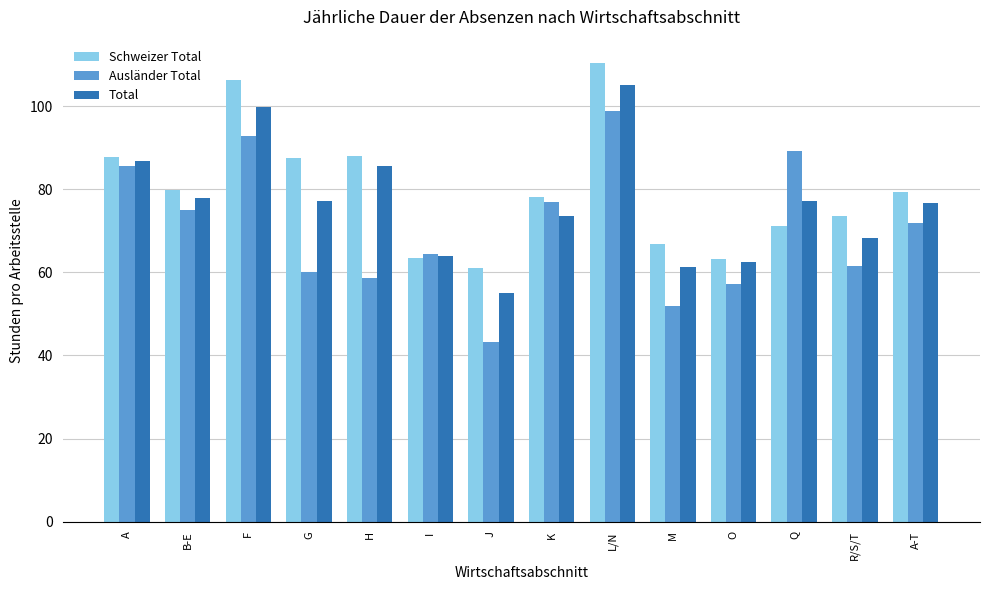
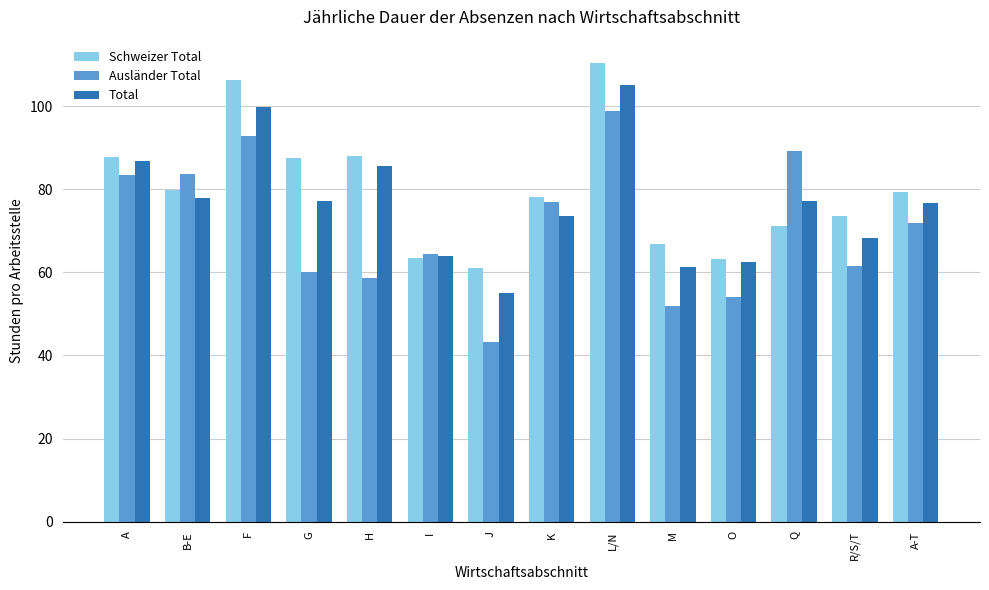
  {
    "Ausländer Total": {
-     "A": 86,
-     "B-E": 75,
+     "A": 84,
+     "B-E": 84,
      "F": 93,
      "G": 60,
      "H": 59,
      "J": 43,
      "K": 77,
      "L/N": 99,
      "M": 52,
-     "O": 57,
+     "O": 54,
      "Q": 89,
      "R/S/T": 61,
      "A-T": 72
    }
  }
